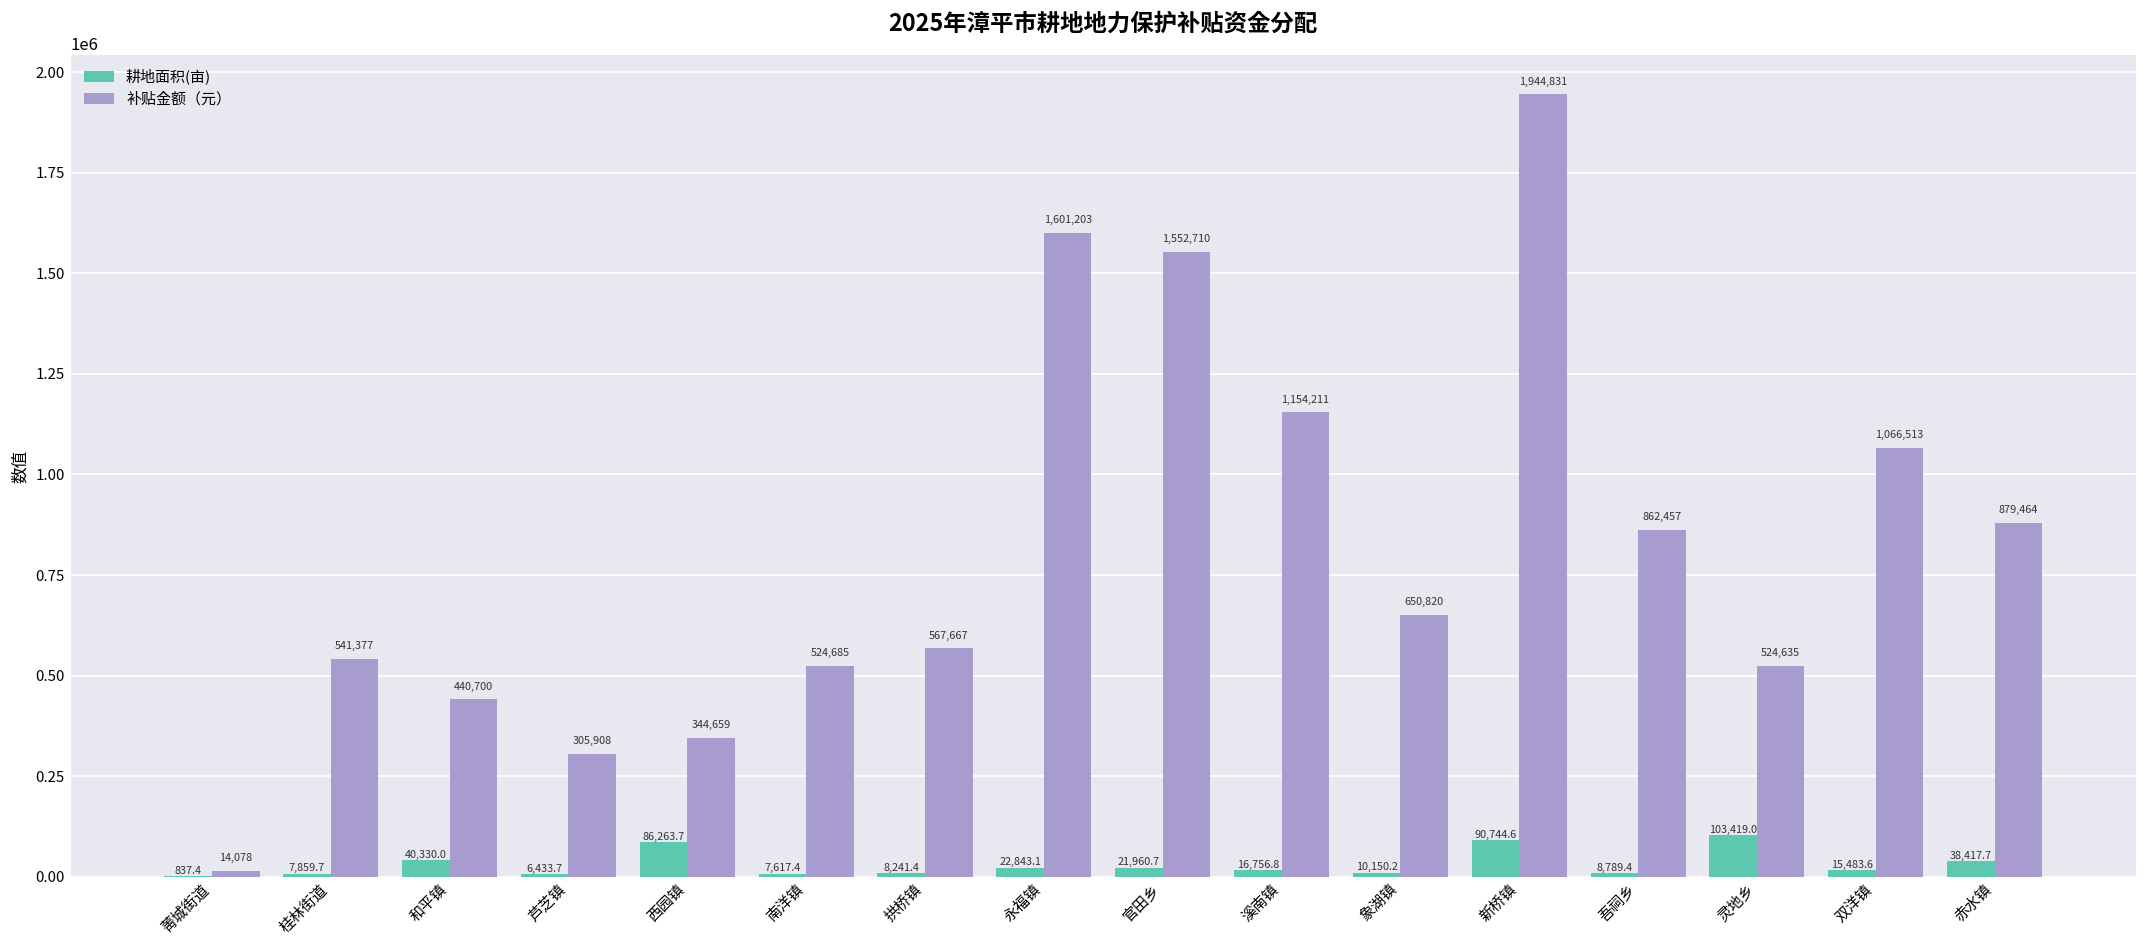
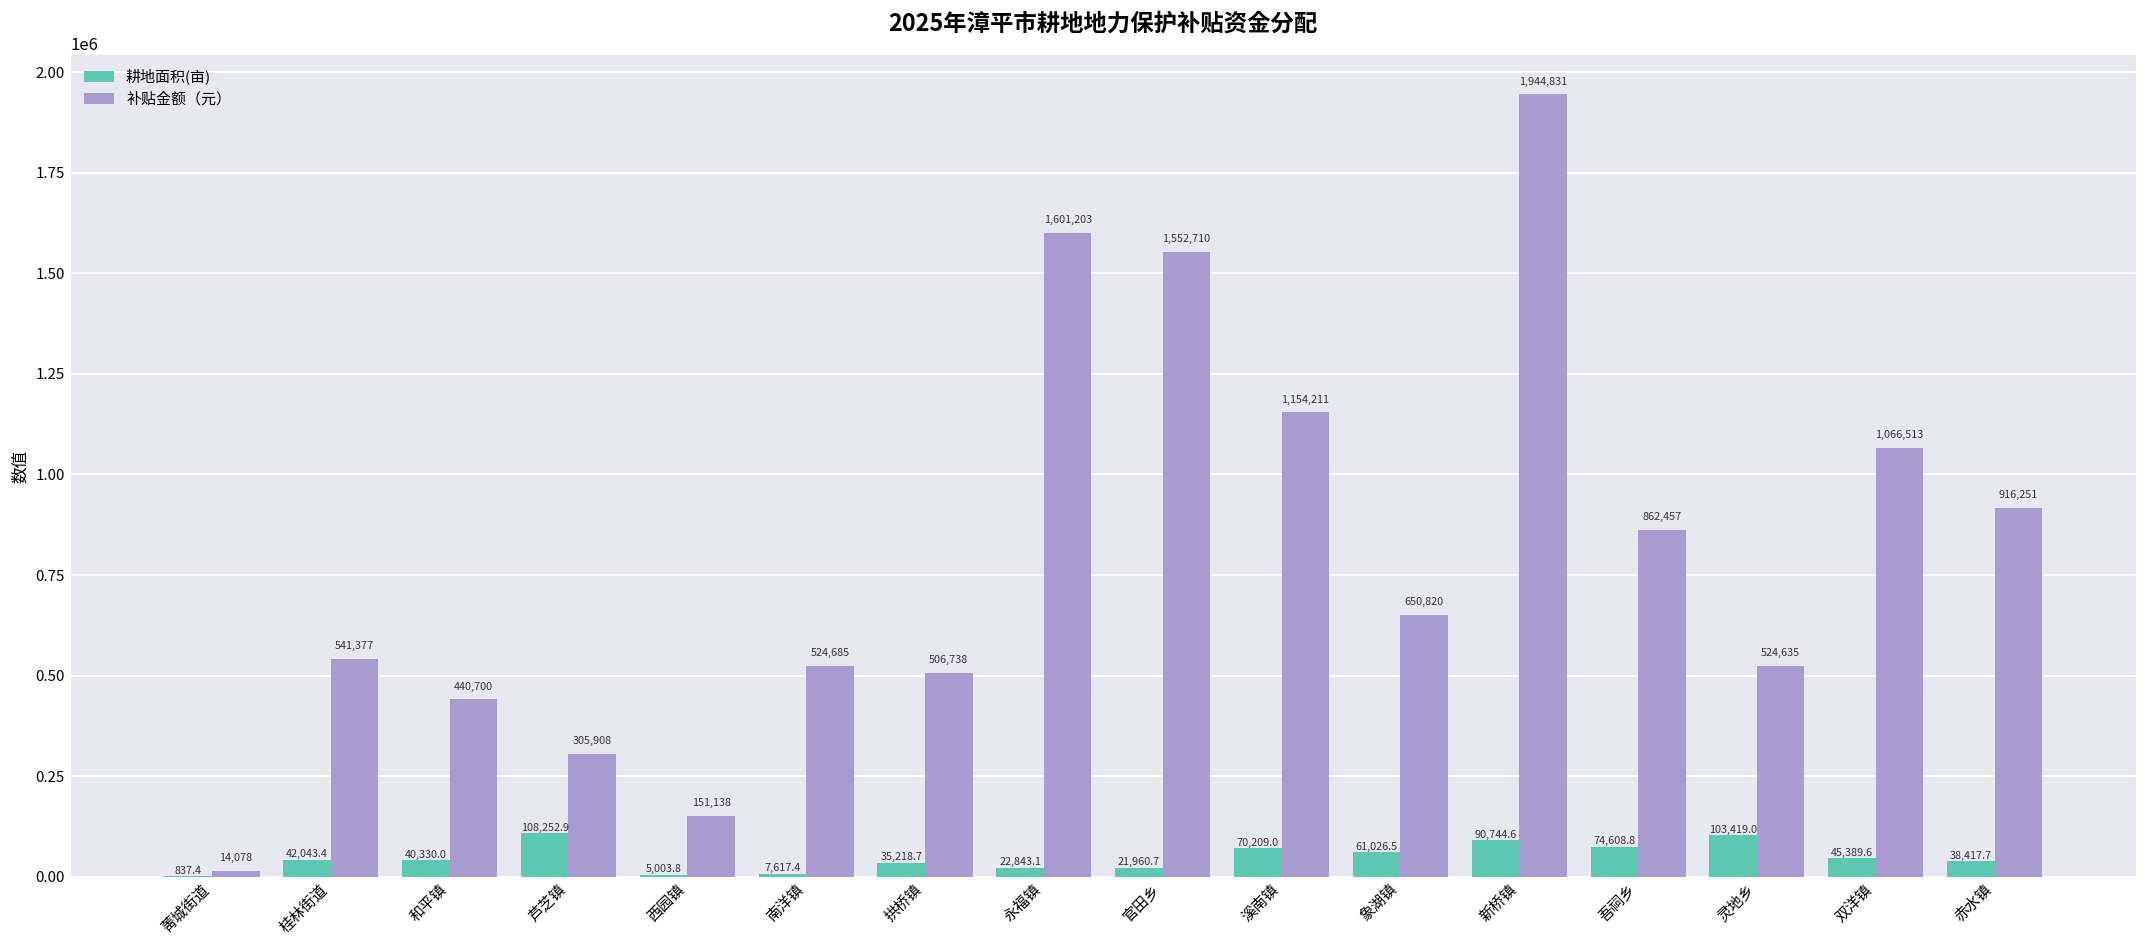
  {
    "耕地面积(亩)": {
      "菁城街道": "837.4",
-     "桂林街道": "7,859.7",
+     "桂林街道": "42,043.4",
      "和平镇": "40,330.0",
-     "芦芝镇": "6,433.7",
-     "西园镇": "86,263.7",
+     "芦芝镇": "108,252.9",
+     "西园镇": "5,003.8",
      "南洋镇": "7,617.4",
-     "拱桥镇": "8,241.4",
+     "拱桥镇": "35,218.7",
      "永福镇": "22,843.1",
      "官田乡": "21,960.7",
-     "溪南镇": "16,756.8",
-     "象湖镇": "10,150.2",
+     "溪南镇": "70,209.0",
+     "象湖镇": "61,026.5",
      "新桥镇": "90,744.6",
-     "吾祠乡": "8,789.4",
+     "吾祠乡": "74,608.8",
      "灵地乡": "103,419.0",
-     "双洋镇": "15,483.6",
+     "双洋镇": "45,389.6",
      "赤水镇": "38,417.7"
    },
    "补贴金额（元）": {
      "菁城街道": "14,078",
      "桂林街道": "541,377",
      "和平镇": "440,700",
      "芦芝镇": "305,908",
-     "西园镇": "344,659",
+     "西园镇": "151,138",
      "南洋镇": "524,685",
-     "拱桥镇": "567,667",
+     "拱桥镇": "506,738",
      "永福镇": "1,601,203",
      "官田乡": "1,552,710",
      "溪南镇": "1,154,211",
      "象湖镇": "650,820",
      "新桥镇": "1,944,831",
      "吾祠乡": "862,457",
      "灵地乡": "524,635",
      "双洋镇": "1,066,513",
-     "赤水镇": "879,464"
+     "赤水镇": "916,251"
    }
  }
